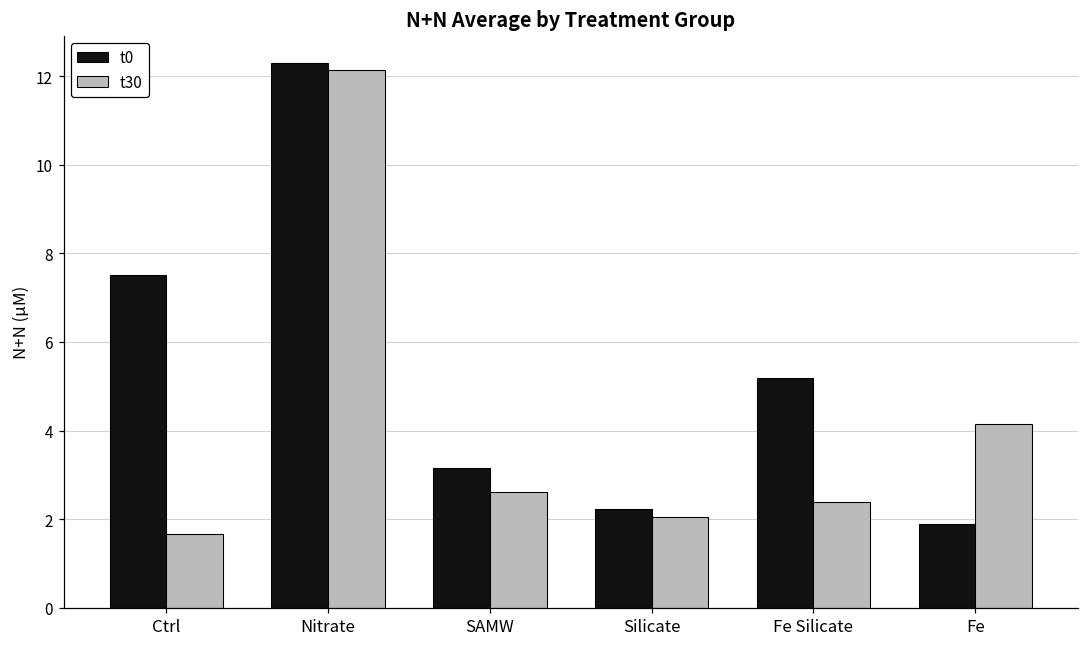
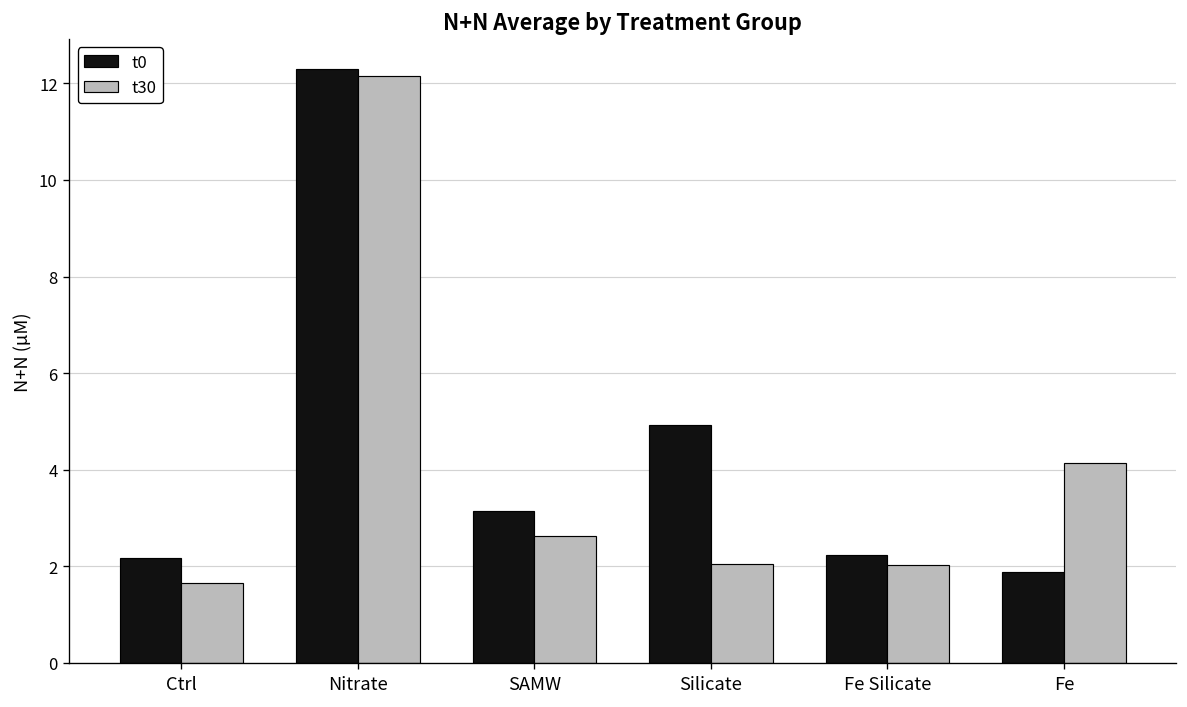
  {
    "t0": {
-     "Ctrl": 7.5,
+     "Ctrl": 2.2,
      "Nitrate": 12.3,
      "SAMW": 3.1,
-     "Silicate": 2.2,
-     "Fe Silicate": 5.2,
+     "Silicate": 4.9,
+     "Fe Silicate": 2.2,
      "Fe": 1.9
    },
    "t30": {
      "Ctrl": 1.7,
      "Nitrate": 12.2,
      "SAMW": 2.6,
      "Silicate": 2.1,
-     "Fe Silicate": 2.4,
+     "Fe Silicate": 2.0,
      "Fe": 4.1
    }
  }
